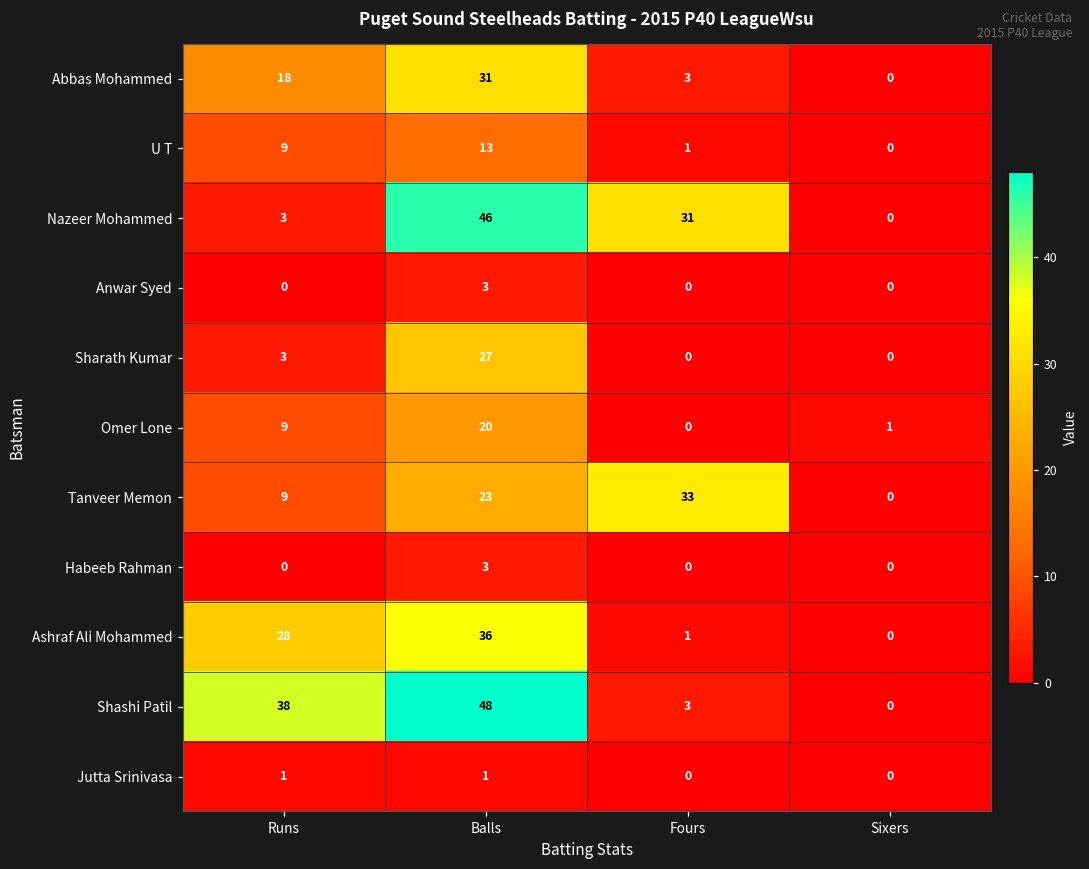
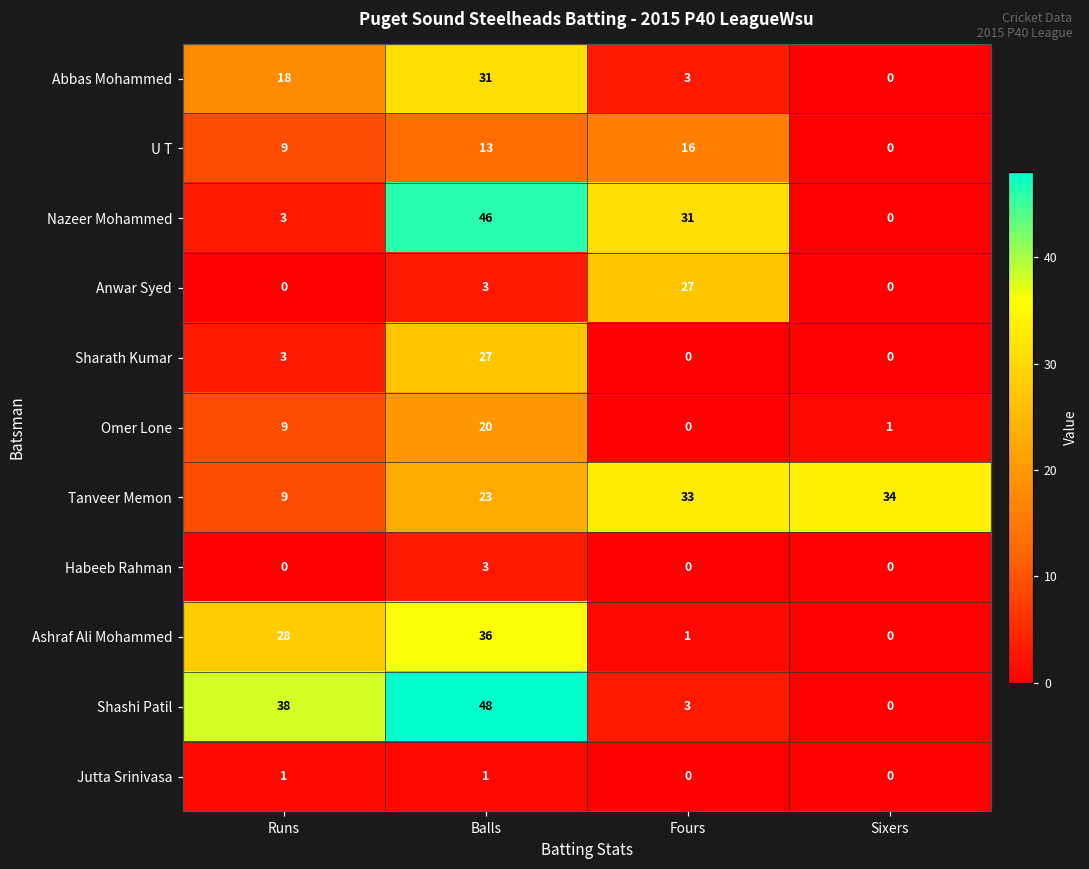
  {
    "Abbas Mohammed": {
      "Runs": 18,
      "Balls": 31,
      "Fours": 3,
      "Sixers": 0
    },
    "U T": {
      "Runs": 9,
      "Balls": 13,
-     "Fours": 1,
+     "Fours": 16,
      "Sixers": 0
    },
    "Nazeer Mohammed": {
      "Runs": 3,
      "Balls": 46,
      "Fours": 31,
      "Sixers": 0
    },
    "Anwar Syed": {
      "Runs": 0,
      "Balls": 3,
-     "Fours": 0,
+     "Fours": 27,
      "Sixers": 0
    },
    "Sharath Kumar": {
      "Runs": 3,
      "Balls": 27,
      "Fours": 0,
      "Sixers": 0
    },
    "Omer Lone": {
      "Runs": 9,
      "Balls": 20,
      "Fours": 0,
      "Sixers": 1
    },
    "Tanveer Memon": {
      "Runs": 9,
      "Balls": 23,
      "Fours": 33,
-     "Sixers": 0
+     "Sixers": 34
    },
    "Habeeb Rahman": {
      "Runs": 0,
      "Balls": 3,
      "Fours": 0,
      "Sixers": 0
    },
    "Ashraf Ali Mohammed": {
      "Runs": 28,
      "Balls": 36,
      "Fours": 1,
      "Sixers": 0
    },
    "Shashi Patil": {
      "Runs": 38,
      "Balls": 48,
      "Fours": 3,
      "Sixers": 0
    },
    "Jutta Srinivasa": {
      "Runs": 1,
      "Balls": 1,
      "Fours": 0,
      "Sixers": 0
    }
  }
